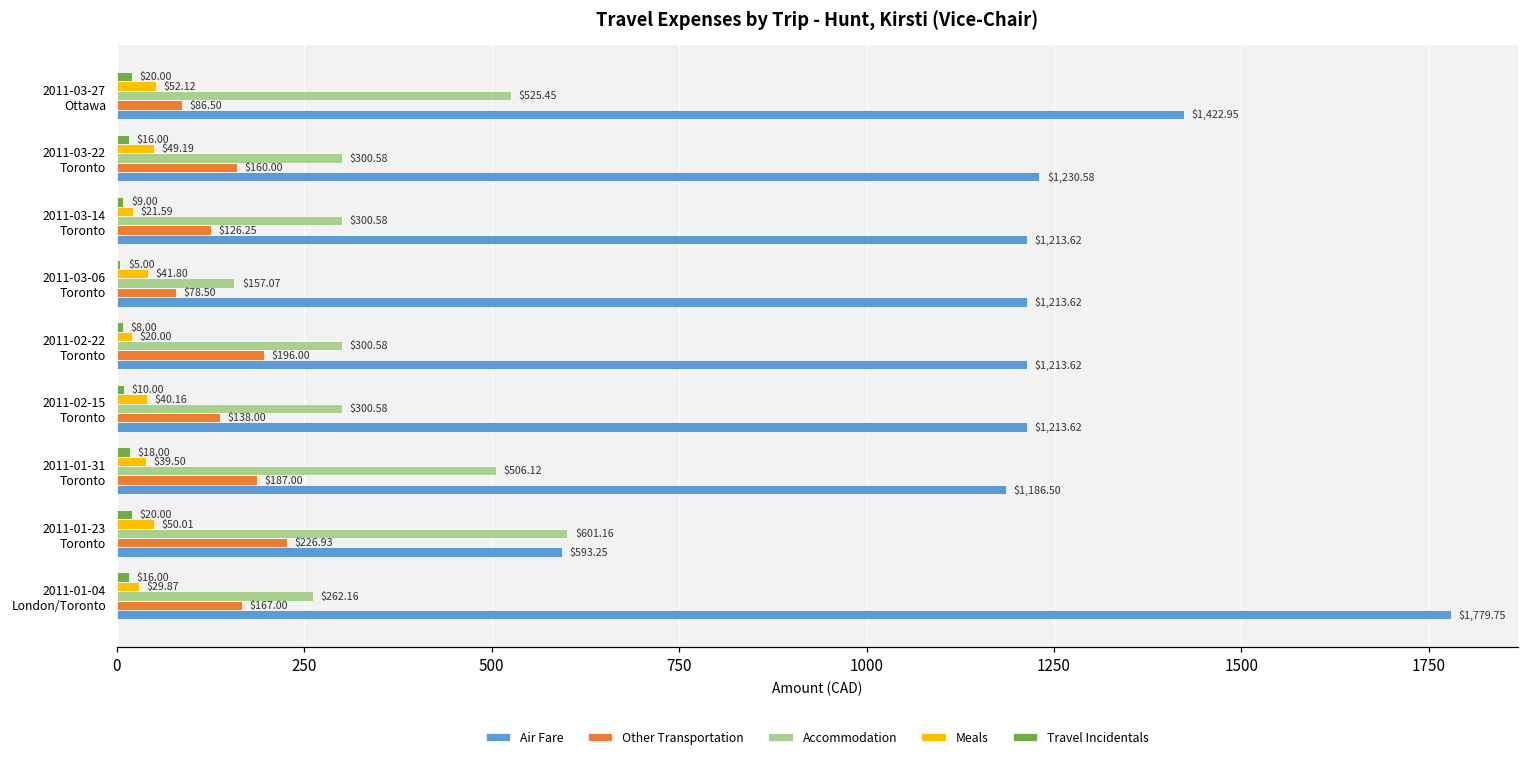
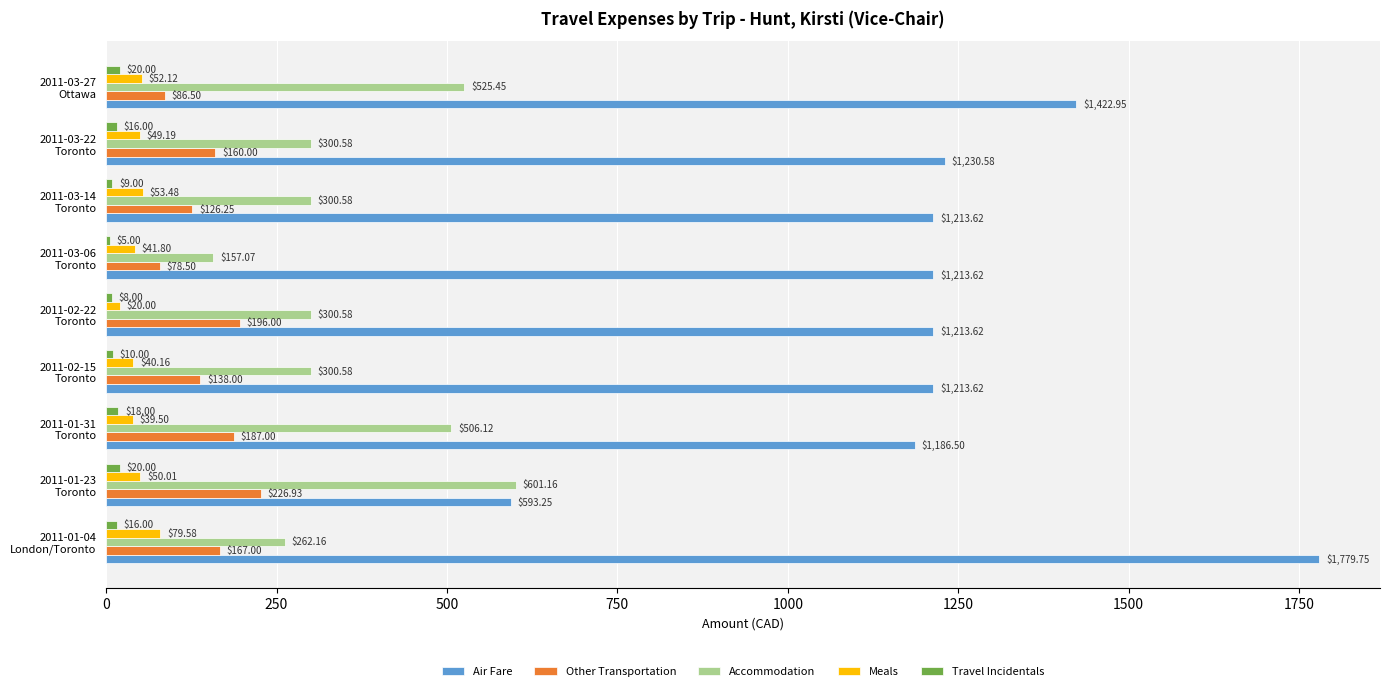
  {
    "Air Fare": {
      "2011-03-27 Ottawa": "$1,422.95",
      "2011-03-22 Toronto": "$1,230.58",
      "2011-03-14 Toronto": "$1,213.62",
      "2011-03-06 Toronto": "$1,213.62",
      "2011-02-22 Toronto": "$1,213.62",
      "2011-02-15 Toronto": "$1,213.62",
      "2011-01-31 Toronto": "$1,186.50",
      "2011-01-23 Toronto": "$593.25",
      "2011-01-04 London/Toronto": "$1,779.75"
    },
    "Other Transportation": {
      "2011-03-27 Ottawa": "$86.50",
      "2011-03-22 Toronto": "$160.00",
      "2011-03-14 Toronto": "$126.25",
      "2011-03-06 Toronto": "$78.50",
      "2011-02-22 Toronto": "$196.00",
      "2011-02-15 Toronto": "$138.00",
      "2011-01-31 Toronto": "$187.00",
      "2011-01-23 Toronto": "$226.93",
      "2011-01-04 London/Toronto": "$167.00"
    },
    "Accommodation": {
      "2011-03-27 Ottawa": "$525.45",
      "2011-03-22 Toronto": "$300.58",
      "2011-03-14 Toronto": "$300.58",
      "2011-03-06 Toronto": "$157.07",
      "2011-02-22 Toronto": "$300.58",
      "2011-02-15 Toronto": "$300.58",
      "2011-01-31 Toronto": "$506.12",
      "2011-01-23 Toronto": "$601.16",
      "2011-01-04 London/Toronto": "$262.16"
    },
    "Meals": {
      "2011-03-27 Ottawa": "$52.12",
      "2011-03-22 Toronto": "$49.19",
-     "2011-03-14 Toronto": "$21.59",
+     "2011-03-14 Toronto": "$53.48",
      "2011-03-06 Toronto": "$41.80",
      "2011-02-22 Toronto": "$20.00",
      "2011-02-15 Toronto": "$40.16",
      "2011-01-31 Toronto": "$39.50",
      "2011-01-23 Toronto": "$50.01",
-     "2011-01-04 London/Toronto": "$29.87"
+     "2011-01-04 London/Toronto": "$79.58"
    },
    "Travel Incidentals": {
      "2011-03-27 Ottawa": "$20.00",
      "2011-03-22 Toronto": "$16.00",
      "2011-03-14 Toronto": "$9.00",
      "2011-03-06 Toronto": "$5.00",
      "2011-02-22 Toronto": "$8.00",
      "2011-02-15 Toronto": "$10.00",
      "2011-01-31 Toronto": "$18.00",
      "2011-01-23 Toronto": "$20.00",
      "2011-01-04 London/Toronto": "$16.00"
    }
  }
